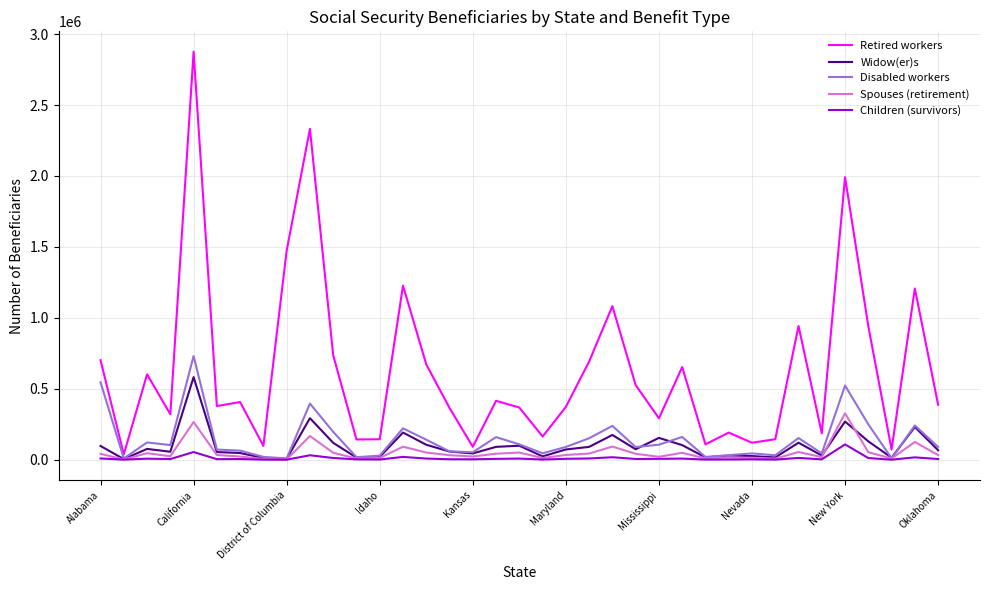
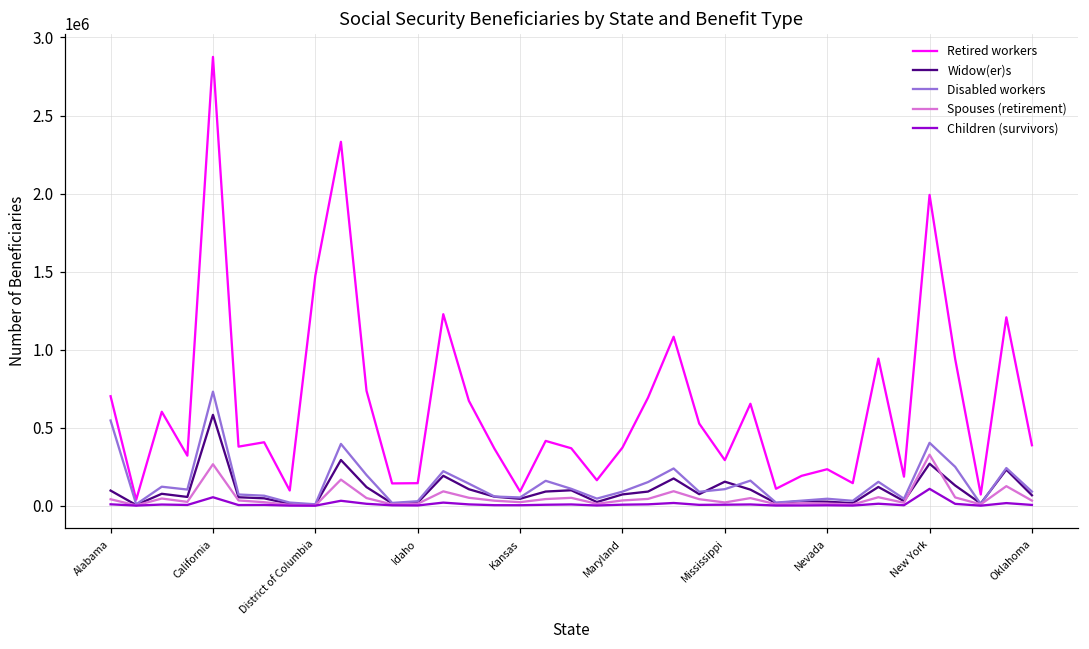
  {
    "Retired workers": {
      "Alabama": 700000,
      "California": 2880000,
      "District of Columbia": 1470000,
      "Idaho": 140000,
      "Kansas": 90000,
      "Maryland": 370000,
      "Mississippi": 290000,
-     "Nevada": 120000,
+     "Nevada": 230000,
      "New York": 1990000,
      "Oklahoma": 390000
    },
    "Widow(er)s": {
      "Alabama": 100000,
      "California": 580000,
      "Mississippi": 150000,
      "New York": 270000,
      "Oklahoma": 70000
    },
    "Disabled workers": {
      "Alabama": 550000,
      "California": 730000,
      "Mississippi": 110000,
      "Nevada": 50000,
-     "New York": 520000,
+     "New York": 400000,
      "Oklahoma": 90000
    },
    "Spouses (retirement)": {
      "Alabama": 40000,
      "California": 270000,
      "Kansas": 20000,
      "Maryland": 30000,
      "New York": 330000,
      "Oklahoma": 30000
    },
    "Children (survivors)": {
      "Alabama": 10000,
      "California": 50000,
      "Kansas": 0,
      "Maryland": 10000,
      "New York": 110000,
      "Oklahoma": 10000
    }
  }
